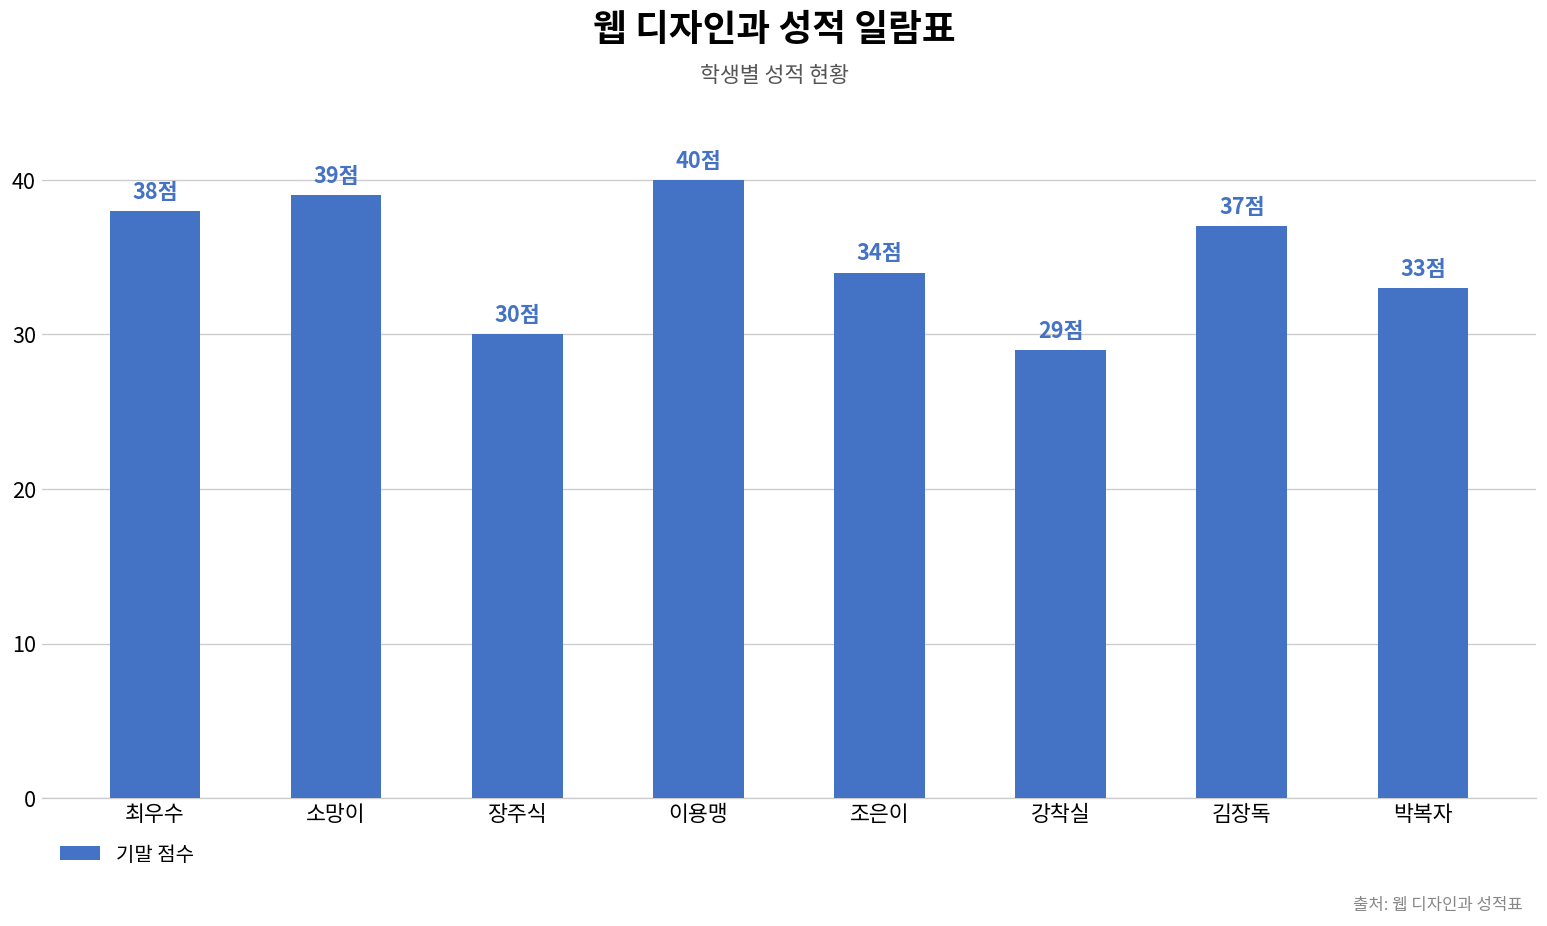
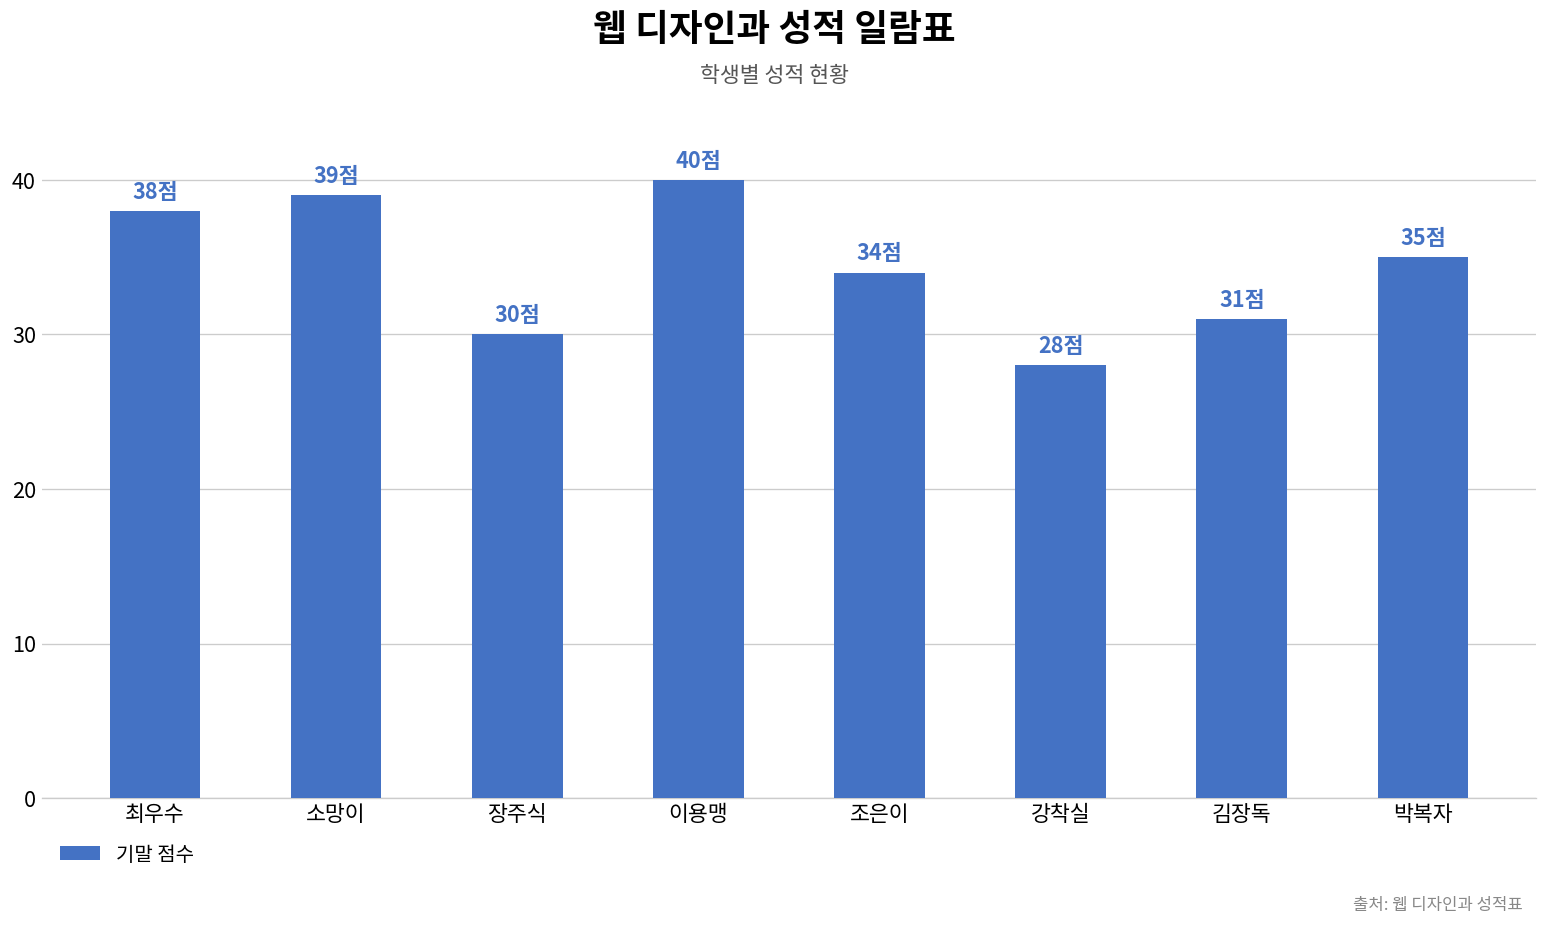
  {
    "최우수": "38점",
    "소망이": "39점",
    "장주식": "30점",
    "이용맹": "40점",
    "조은이": "34점",
-   "강착실": "29점",
-   "김장독": "37점",
-   "박복자": "33점"
+   "강착실": "28점",
+   "김장독": "31점",
+   "박복자": "35점"
  }
